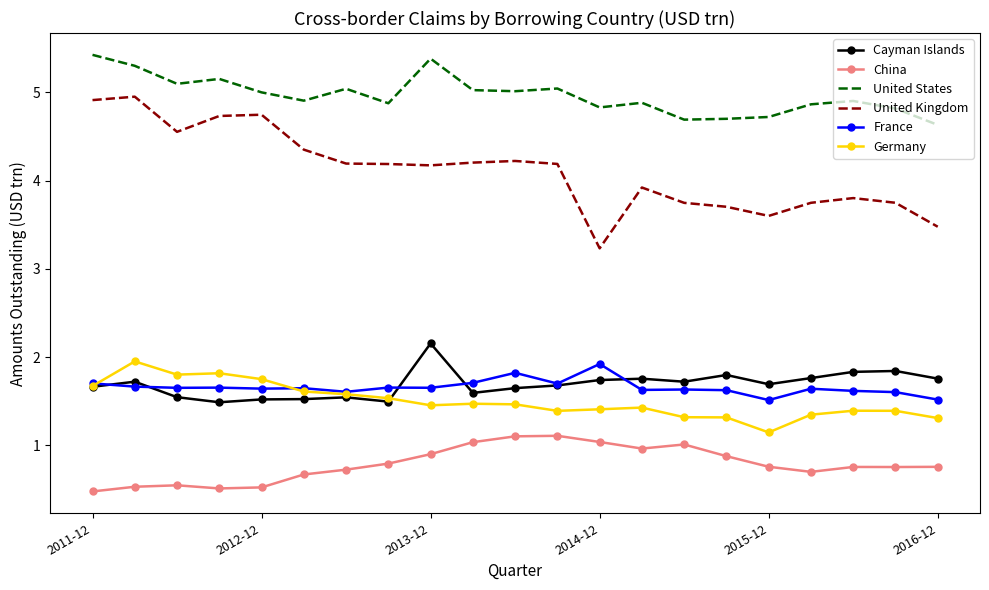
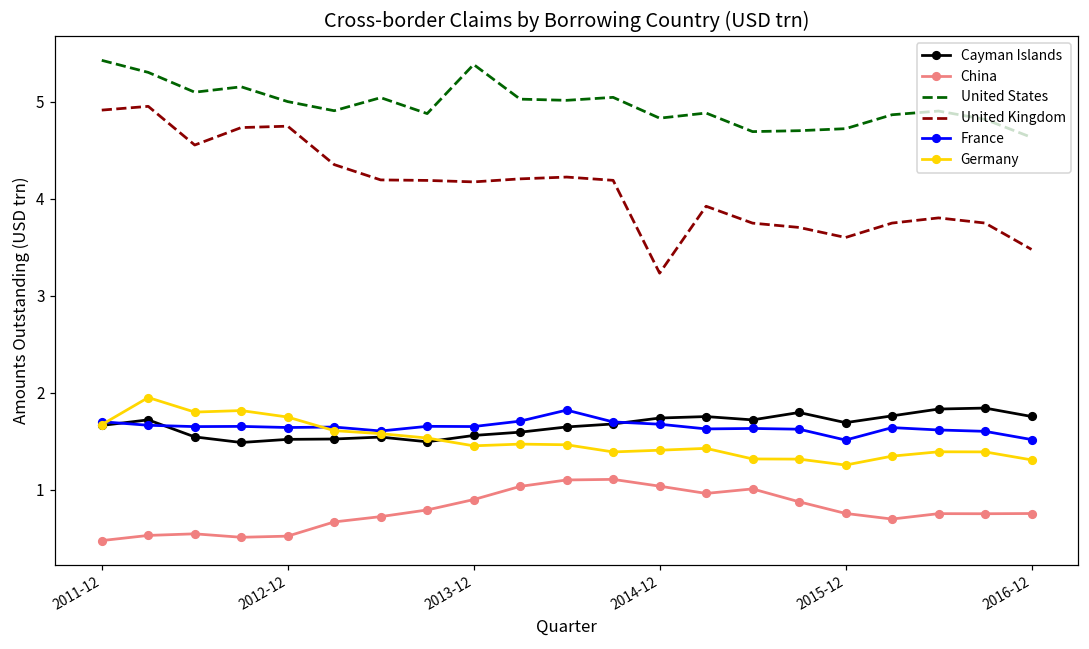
  {
    "Cayman Islands": {
      "2012-12": 1.5,
-     "2013-12": 2.2,
+     "2013-12": 1.6,
      "2014-12": 1.7,
      "2015-12": 1.7,
      "2016-12": 1.8
    },
    "China": {
      "2011-12": 0.5,
      "2012-12": 0.5,
      "2013-12": 0.9,
      "2014-12": 1.0,
      "2015-12": 0.8,
      "2016-12": 0.8
    },
    "United States": {
      "2011-12": 5.4,
      "2012-12": 5.0,
      "2013-12": 5.4,
      "2014-12": 4.8,
      "2015-12": 4.7
    },
    "United Kingdom": {
      "2011-12": 4.9,
      "2012-12": 4.7,
      "2013-12": 4.2,
      "2014-12": 3.2,
      "2015-12": 3.6,
      "2016-12": 3.5
    },
    "France": {
      "2011-12": 1.7,
      "2012-12": 1.6,
      "2013-12": 1.7,
-     "2014-12": 1.9,
+     "2014-12": 1.7,
      "2015-12": 1.5,
      "2016-12": 1.5
    },
    "Germany": {
      "2012-12": 1.7,
      "2013-12": 1.5,
      "2014-12": 1.4,
-     "2015-12": 1.1,
+     "2015-12": 1.3,
      "2016-12": 1.3
    }
  }
